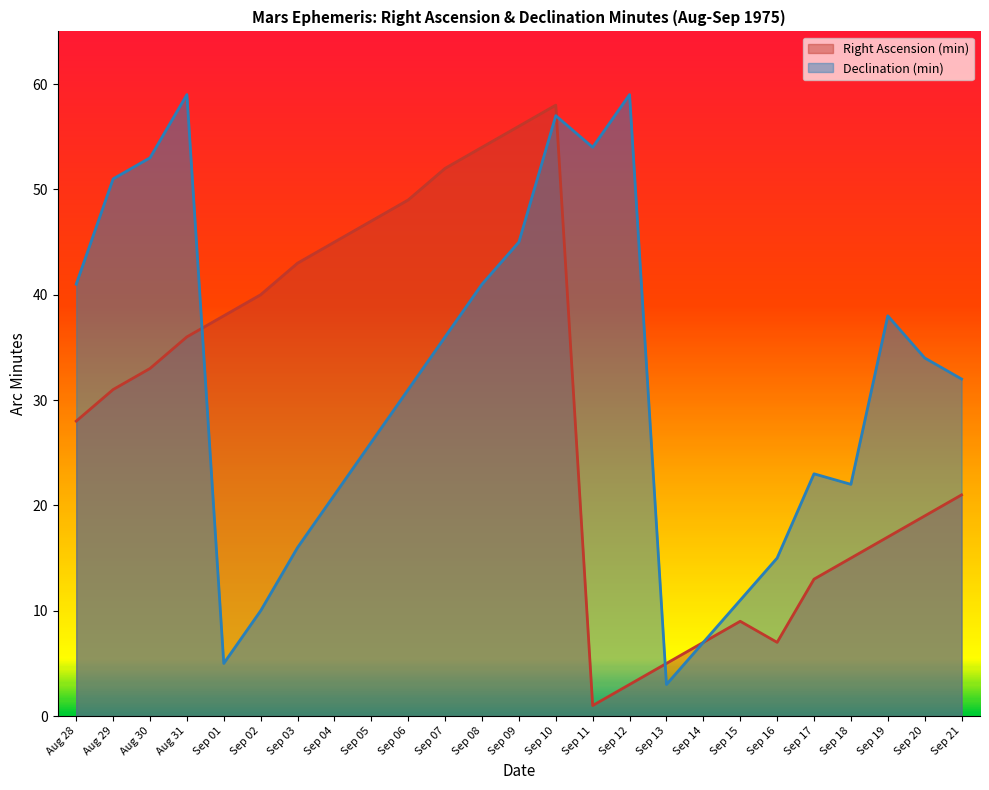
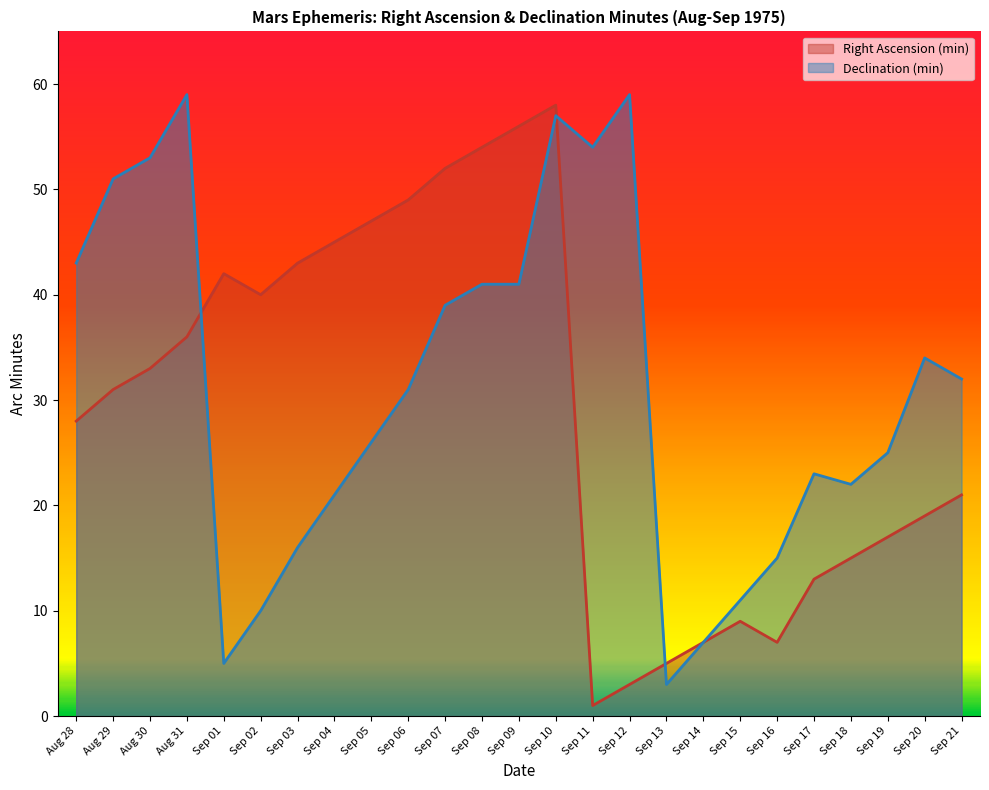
  {
    "Right Ascension (min)": {
      "Aug 28": 28,
      "Aug 29": 31,
      "Aug 30": 33,
      "Aug 31": 36,
-     "Sep 01": 38,
+     "Sep 01": 42,
      "Sep 02": 40,
      "Sep 03": 43,
      "Sep 04": 45,
      "Sep 05": 47,
      "Sep 06": 49,
      "Sep 07": 52,
      "Sep 08": 54,
      "Sep 09": 56,
      "Sep 10": 58,
      "Sep 11": 1,
      "Sep 12": 3,
      "Sep 13": 5,
      "Sep 15": 9,
      "Sep 16": 7,
      "Sep 17": 13,
      "Sep 18": 15,
      "Sep 19": 17,
      "Sep 20": 19,
      "Sep 21": 21
    },
    "Declination (min)": {
-     "Aug 28": 41,
+     "Aug 28": 43,
      "Aug 29": 51,
      "Aug 30": 53,
      "Aug 31": 59,
      "Sep 01": 5,
      "Sep 02": 10,
      "Sep 03": 16,
      "Sep 04": 21,
      "Sep 05": 26,
      "Sep 06": 31,
-     "Sep 07": 36,
+     "Sep 07": 39,
      "Sep 08": 41,
-     "Sep 09": 45,
+     "Sep 09": 41,
      "Sep 10": 57,
      "Sep 11": 54,
      "Sep 12": 59,
      "Sep 13": 3,
      "Sep 15": 11,
      "Sep 16": 15,
      "Sep 17": 23,
      "Sep 18": 22,
-     "Sep 19": 38,
+     "Sep 19": 25,
      "Sep 20": 34,
      "Sep 21": 32
    }
  }
